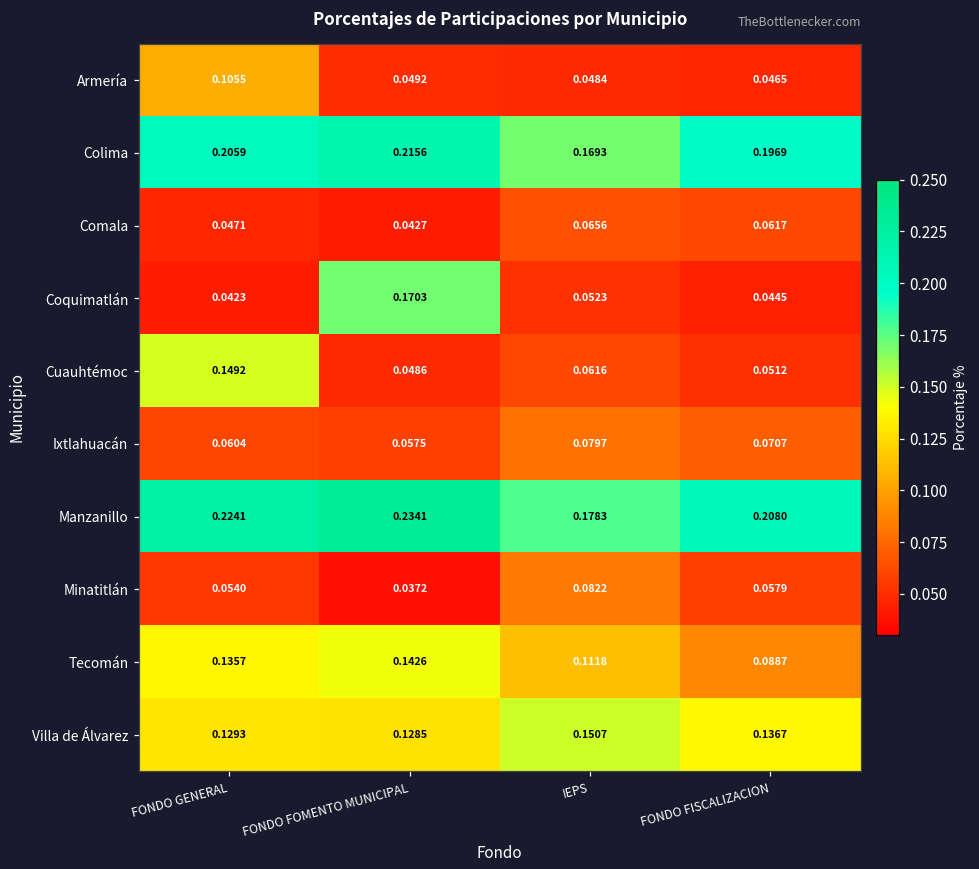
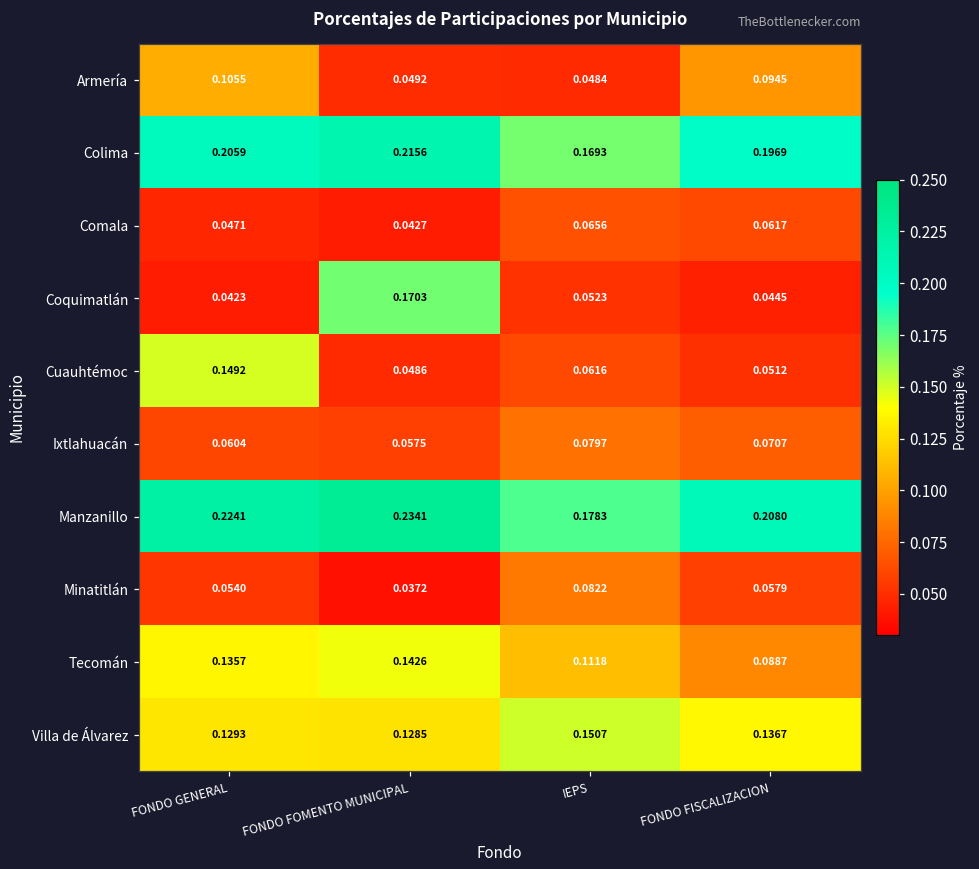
  {
    "Armería": {
      "FONDO GENERAL": 0.1055,
      "FONDO FOMENTO MUNICIPAL": 0.0492,
      "IEPS": 0.0484,
-     "FONDO FISCALIZACION": 0.0465
+     "FONDO FISCALIZACION": 0.0945
    },
    "Colima": {
      "FONDO GENERAL": 0.2059,
      "FONDO FOMENTO MUNICIPAL": 0.2156,
      "IEPS": 0.1693,
      "FONDO FISCALIZACION": 0.1969
    },
    "Comala": {
      "FONDO GENERAL": 0.0471,
      "FONDO FOMENTO MUNICIPAL": 0.0427,
      "IEPS": 0.0656,
      "FONDO FISCALIZACION": 0.0617
    },
    "Coquimatlán": {
      "FONDO GENERAL": 0.0423,
      "FONDO FOMENTO MUNICIPAL": 0.1703,
      "IEPS": 0.0523,
      "FONDO FISCALIZACION": 0.0445
    },
    "Cuauhtémoc": {
      "FONDO GENERAL": 0.1492,
      "FONDO FOMENTO MUNICIPAL": 0.0486,
      "IEPS": 0.0616,
      "FONDO FISCALIZACION": 0.0512
    },
    "Ixtlahuacán": {
      "FONDO GENERAL": 0.0604,
      "FONDO FOMENTO MUNICIPAL": 0.0575,
      "IEPS": 0.0797,
      "FONDO FISCALIZACION": 0.0707
    },
    "Manzanillo": {
      "FONDO GENERAL": 0.2241,
      "FONDO FOMENTO MUNICIPAL": 0.2341,
      "IEPS": 0.1783,
      "FONDO FISCALIZACION": 0.2080
    },
    "Minatitlán": {
      "FONDO GENERAL": 0.0540,
      "FONDO FOMENTO MUNICIPAL": 0.0372,
      "IEPS": 0.0822,
      "FONDO FISCALIZACION": 0.0579
    },
    "Tecomán": {
      "FONDO GENERAL": 0.1357,
      "FONDO FOMENTO MUNICIPAL": 0.1426,
      "IEPS": 0.1118,
      "FONDO FISCALIZACION": 0.0887
    },
    "Villa de Álvarez": {
      "FONDO GENERAL": 0.1293,
      "FONDO FOMENTO MUNICIPAL": 0.1285,
      "IEPS": 0.1507,
      "FONDO FISCALIZACION": 0.1367
    }
  }
